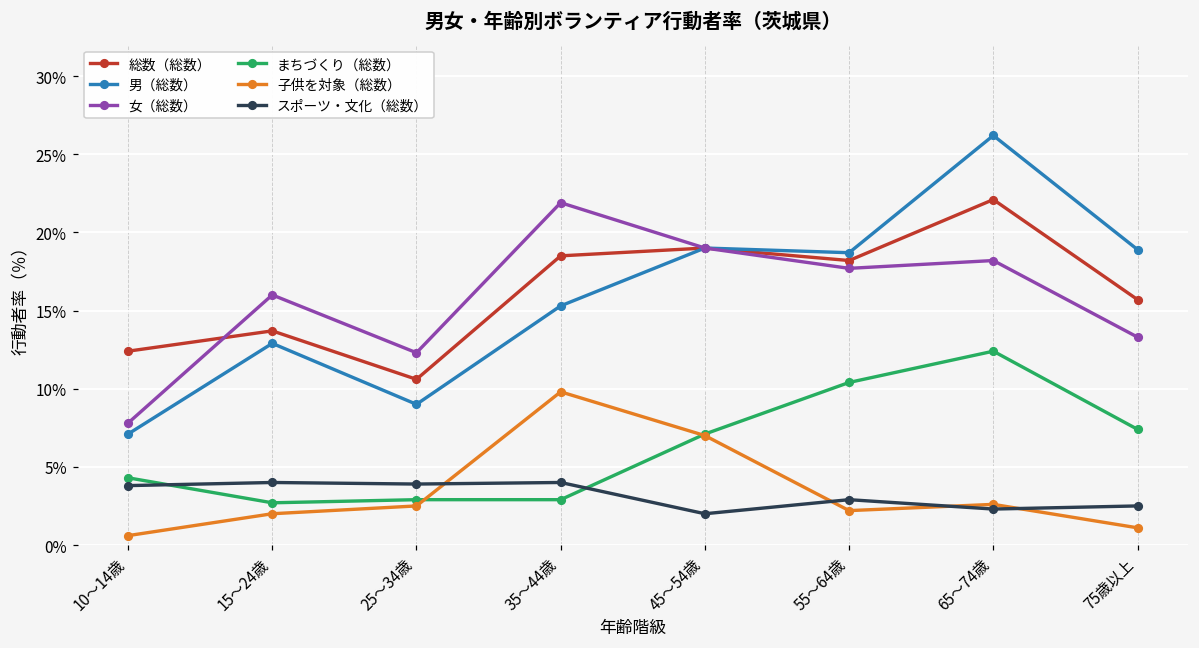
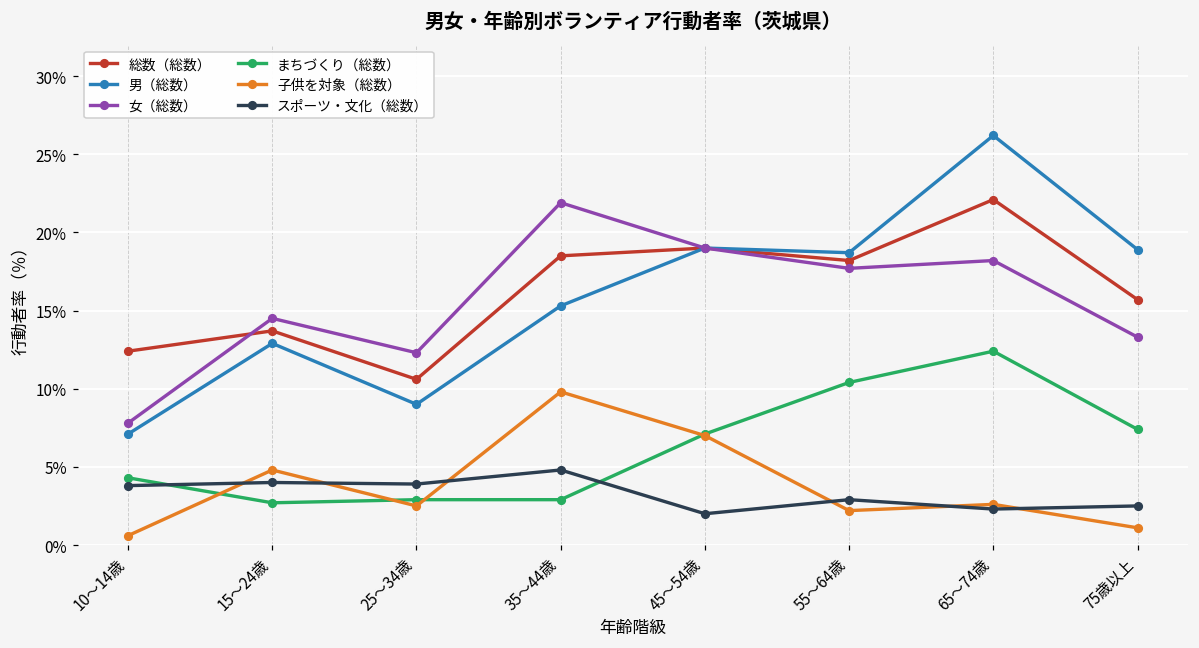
  {
    "総数（総数）": {
      "10～14歳": "12.4%",
      "15～24歳": "13.7%",
      "25～34歳": "10.6%",
      "35～44歳": "18.5%",
      "55～64歳": "18.2%",
      "65～74歳": "22.1%",
      "75歳以上": "15.7%"
    },
    "男（総数）": {
      "10～14歳": "7.1%",
      "15～24歳": "12.9%",
      "25～34歳": "9.0%",
      "35～44歳": "15.3%",
      "55～64歳": "18.7%",
      "65～74歳": "26.2%",
      "75歳以上": "18.9%"
    },
    "女（総数）": {
      "10～14歳": "7.8%",
-     "15～24歳": "16.0%",
+     "15～24歳": "14.5%",
      "25～34歳": "12.3%",
      "35～44歳": "21.9%",
      "55～64歳": "17.7%",
      "65～74歳": "18.2%",
      "75歳以上": "13.3%"
    },
    "まちづくり（総数）": {
      "10～14歳": "4.3%",
      "15～24歳": "2.7%",
      "25～34歳": "2.9%",
      "35～44歳": "2.9%",
      "55～64歳": "10.4%",
      "65～74歳": "12.4%",
      "75歳以上": "7.4%"
    },
    "子供を対象（総数）": {
      "10～14歳": "0.6%",
-     "15～24歳": "2.0%",
+     "15～24歳": "4.8%",
      "25～34歳": "2.5%",
      "35～44歳": "9.8%",
      "55～64歳": "2.2%",
      "65～74歳": "2.6%",
      "75歳以上": "1.1%"
    },
    "スポーツ・文化（総数）": {
      "10～14歳": "3.8%",
      "15～24歳": "4.0%",
      "25～34歳": "3.9%",
-     "35～44歳": "4.0%",
+     "35～44歳": "4.8%",
      "45～54歳": "2.0%",
      "55～64歳": "2.9%",
      "65～74歳": "2.3%",
      "75歳以上": "2.5%"
    }
  }
